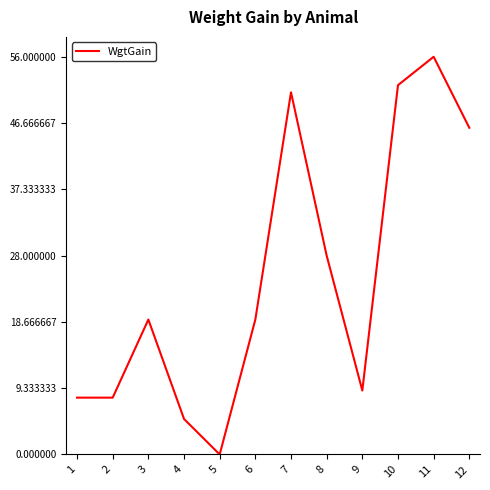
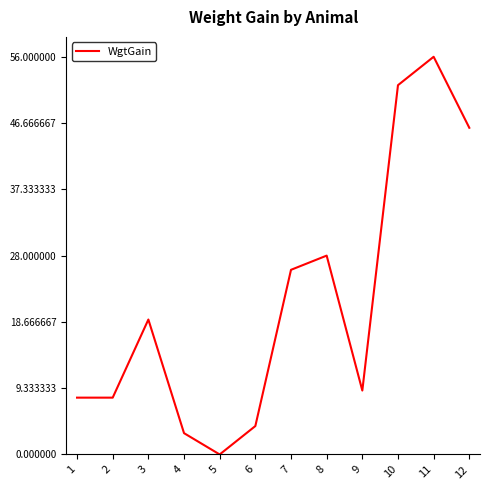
  {
    "1": 8,
    "2": 8,
    "3": 19,
-   "4": 5,
+   "4": 3,
    "5": 0,
-   "6": 19,
-   "7": 51,
+   "6": 4,
+   "7": 26,
    "8": 28,
    "9": 9,
    "10": 52,
    "11": 56,
    "12": 46
  }
